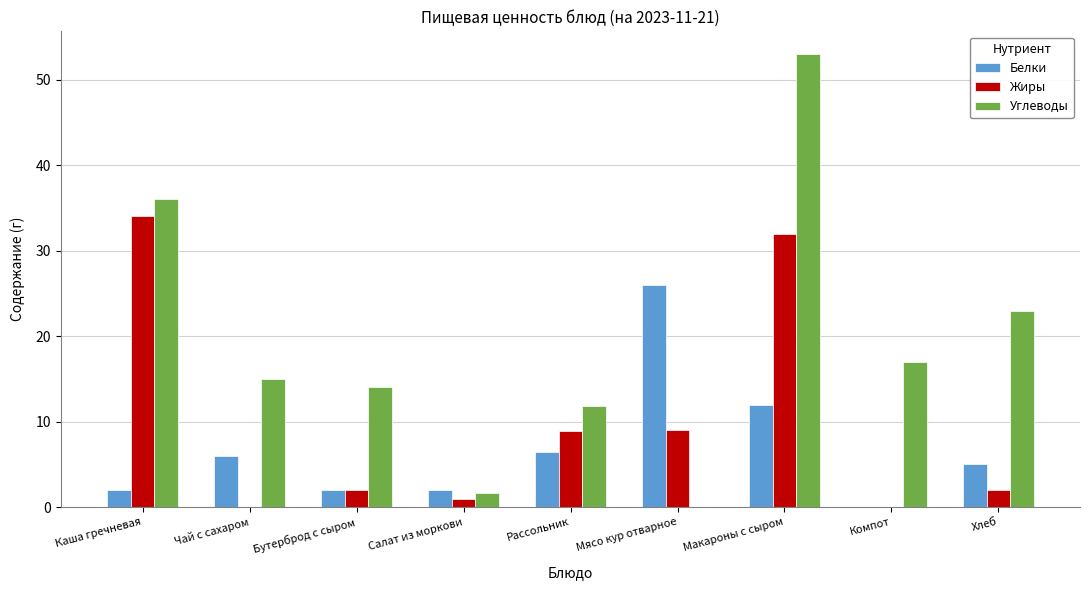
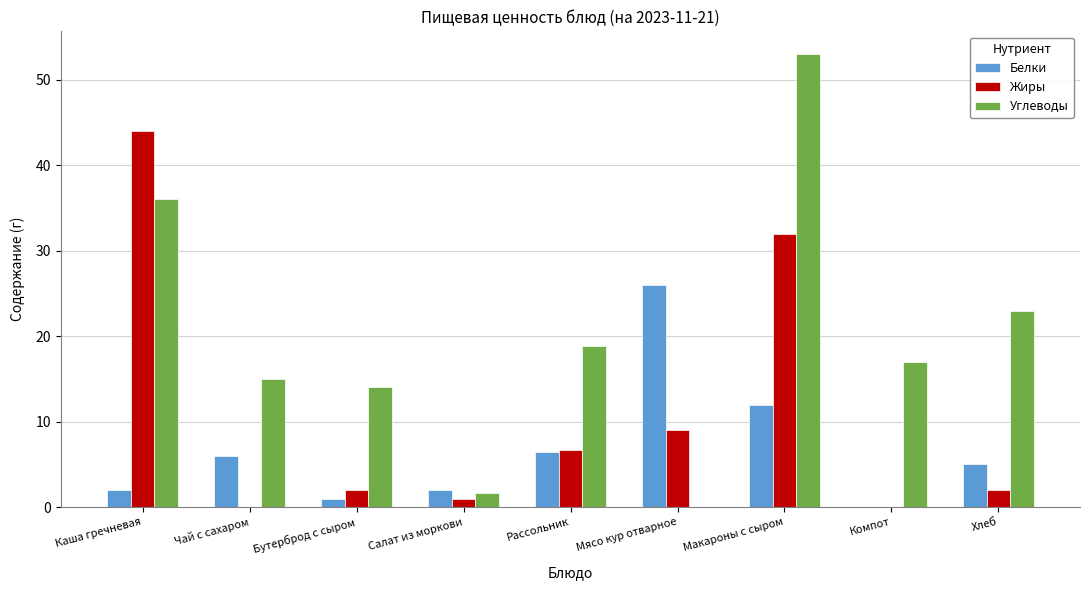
  {
    "Белки": {
      "Каша гречневая": 2,
      "Чай с сахаром": 6,
-     "Бутерброд с сыром": 2,
+     "Бутерброд с сыром": 1,
      "Салат из моркови": 2,
      "Рассольник": 6,
      "Мясо кур отварное": 26,
      "Макароны с сыром": 12,
      "Компот": 0,
      "Хлеб": 5
    },
    "Жиры": {
-     "Каша гречневая": 34,
+     "Каша гречневая": 44,
      "Чай с сахаром": 0,
      "Бутерброд с сыром": 2,
      "Салат из моркови": 1,
-     "Рассольник": 9,
+     "Рассольник": 7,
      "Мясо кур отварное": 9,
      "Макароны с сыром": 32,
      "Компот": 0,
      "Хлеб": 2
    },
    "Углеводы": {
      "Каша гречневая": 36,
      "Чай с сахаром": 15,
      "Бутерброд с сыром": 14,
      "Салат из моркови": 2,
-     "Рассольник": 12,
+     "Рассольник": 19,
      "Мясо кур отварное": 0,
      "Макароны с сыром": 53,
      "Компот": 17,
      "Хлеб": 23
    }
  }
